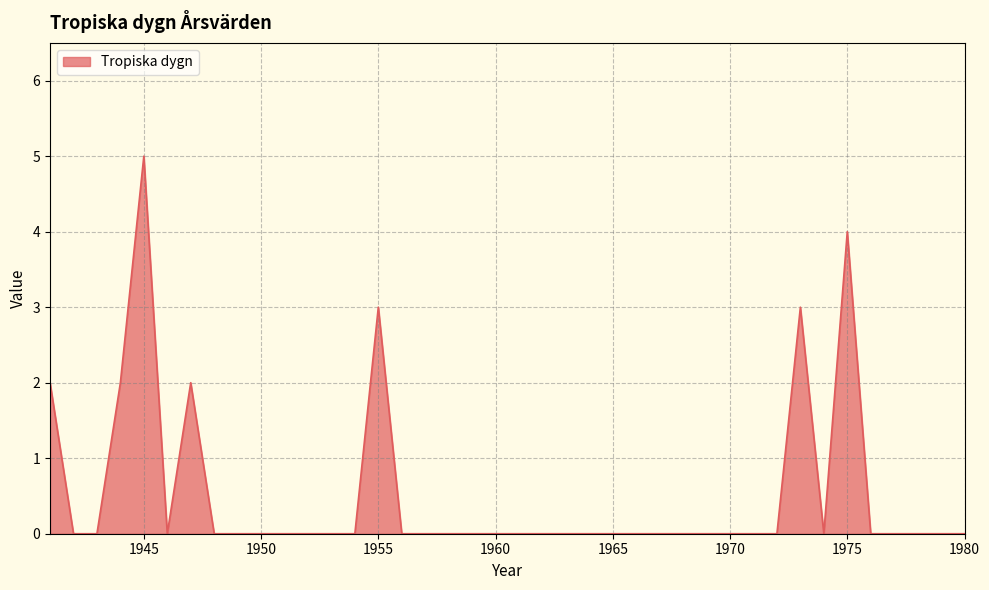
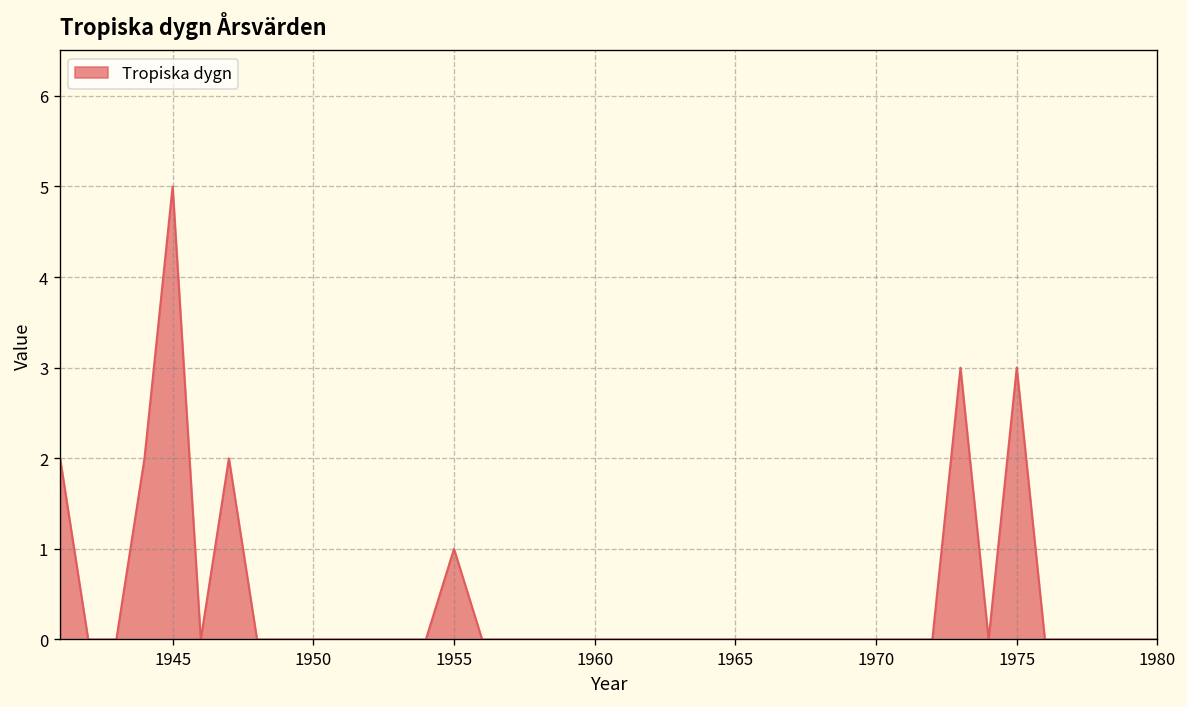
  {
    "1945": 5,
    "1950": 0,
-   "1955": 3,
+   "1955": 1,
    "1960": 0,
    "1965": 0,
    "1970": 0,
-   "1975": 4,
+   "1975": 3,
    "1980": 0
  }
